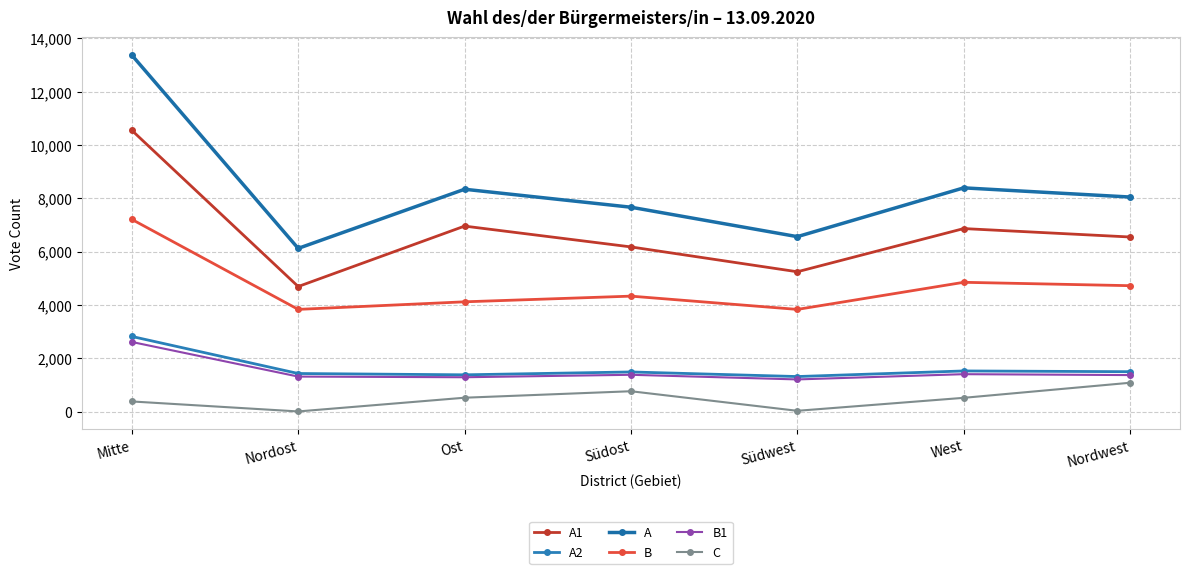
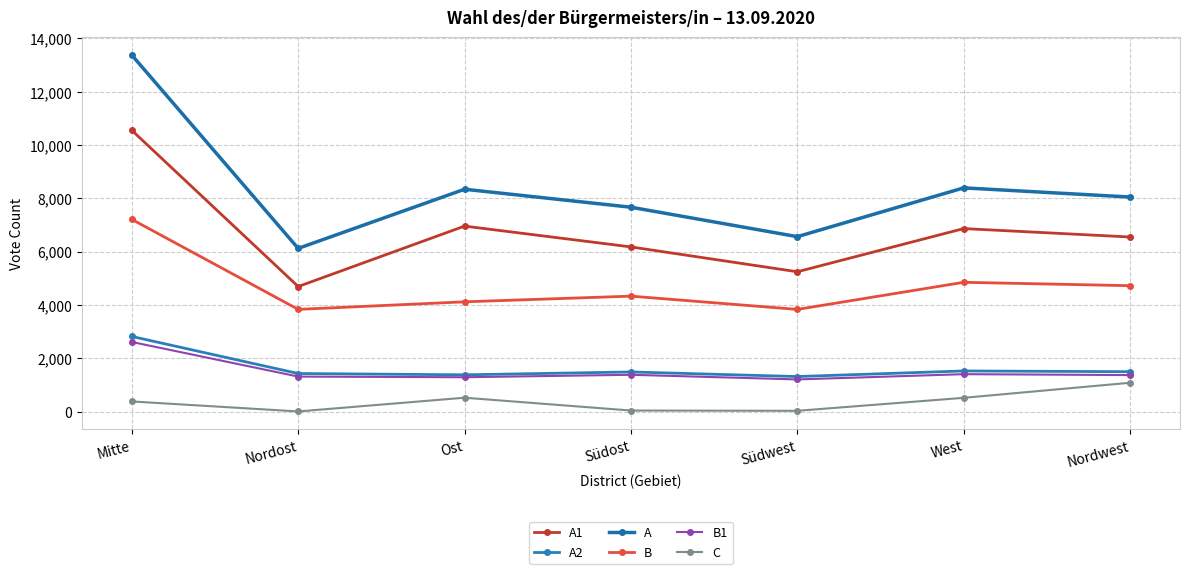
  {
    "B1": {
      "Mitte": "2,600",
      "Nordost": "1,300",
      "Südost": "1,400",
      "Südwest": "1,200",
      "West": "1,400",
      "Nordwest": "1,400"
    },
    "C": {
      "Mitte": "400",
      "Nordost": "0",
      "Ost": "500",
-     "Südost": "800",
+     "Südost": "0",
      "Südwest": "0",
      "West": "500",
      "Nordwest": "1,100"
    }
  }
